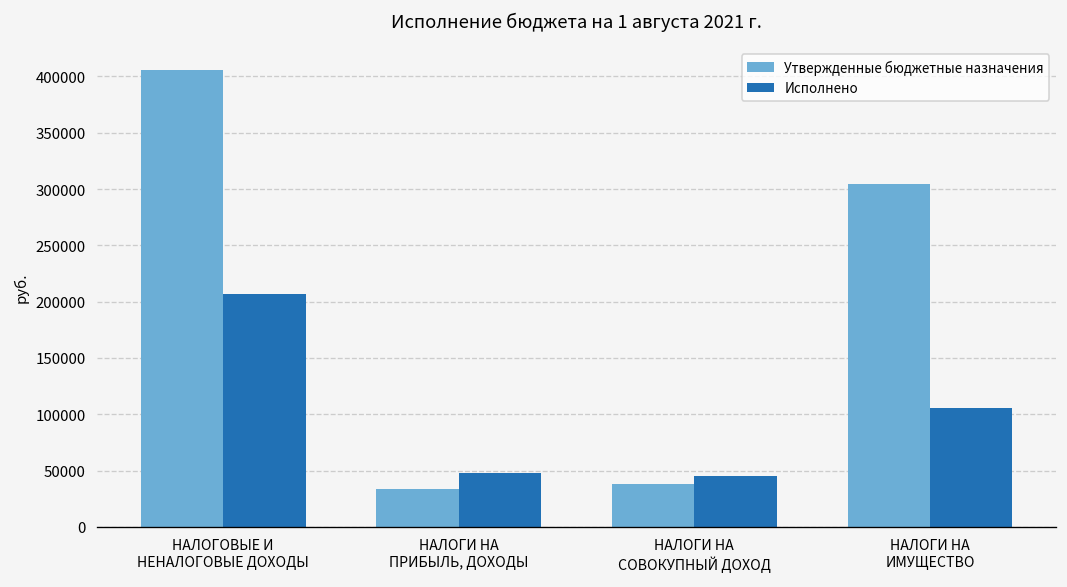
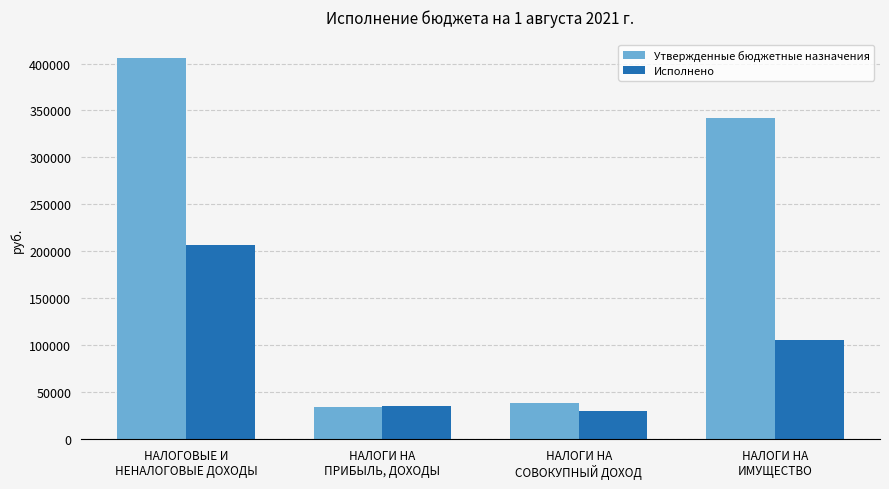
  {
    "Утвержденные бюджетные назначения": {
      "НАЛОГОВЫЕ И НЕНАЛОГОВЫЕ ДОХОДЫ": 410000,
      "НАЛОГИ НА ПРИБЫЛЬ, ДОХОДЫ": 30000,
      "НАЛОГИ НА СОВОКУПНЫЙ ДОХОД": 40000,
-     "НАЛОГИ НА ИМУЩЕСТВО": 300000
+     "НАЛОГИ НА ИМУЩЕСТВО": 340000
    },
    "Исполнено": {
      "НАЛОГОВЫЕ И НЕНАЛОГОВЫЕ ДОХОДЫ": 210000,
-     "НАЛОГИ НА ПРИБЫЛЬ, ДОХОДЫ": 50000,
-     "НАЛОГИ НА СОВОКУПНЫЙ ДОХОД": 50000,
+     "НАЛОГИ НА ПРИБЫЛЬ, ДОХОДЫ": 40000,
+     "НАЛОГИ НА СОВОКУПНЫЙ ДОХОД": 30000,
      "НАЛОГИ НА ИМУЩЕСТВО": 110000
    }
  }
